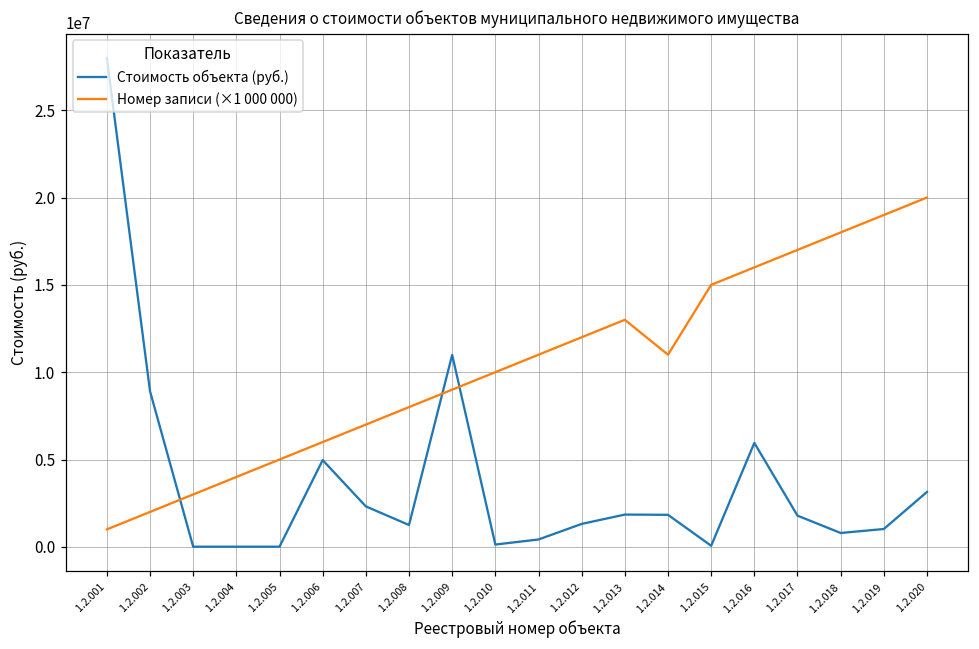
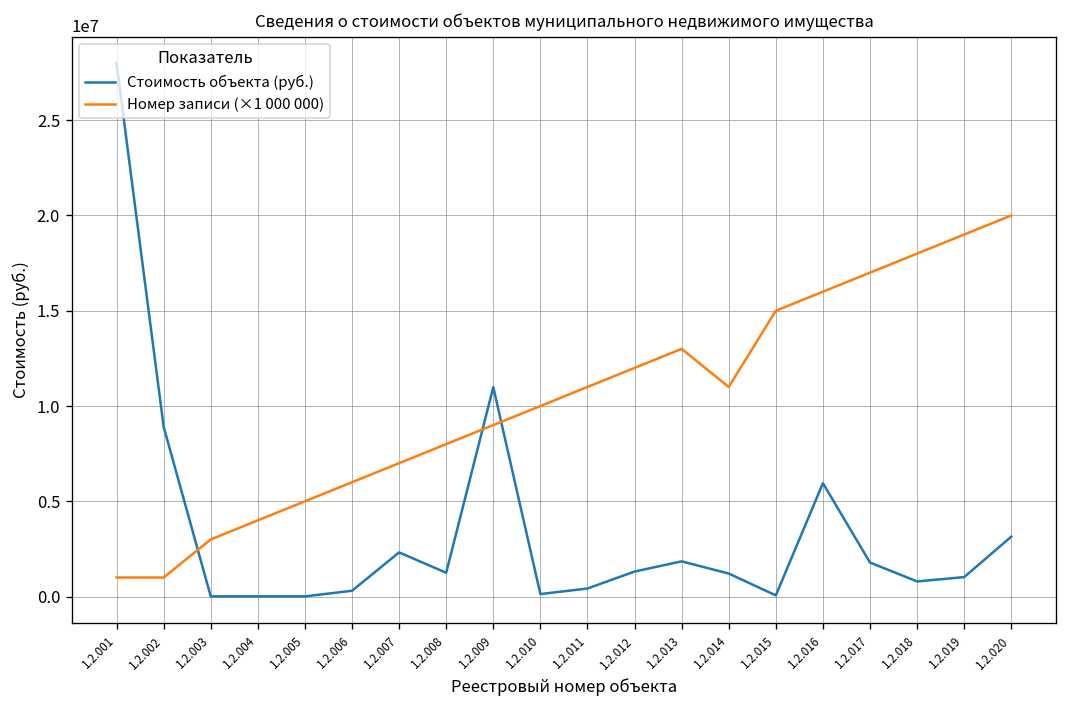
  {
    "Стоимость объекта (руб.)": {
      "1.2.002": 8900000,
      "1.2.003": 0,
      "1.2.004": 0,
      "1.2.005": 0,
-     "1.2.006": 5000000,
+     "1.2.006": 300000,
      "1.2.007": 2300000,
      "1.2.008": 1200000,
      "1.2.009": 11000000,
      "1.2.010": 100000,
      "1.2.011": 400000,
      "1.2.012": 1300000,
      "1.2.013": 1800000,
-     "1.2.014": 1800000,
+     "1.2.014": 1200000,
      "1.2.015": 100000,
      "1.2.016": 6000000,
      "1.2.017": 1800000,
      "1.2.018": 800000,
      "1.2.019": 1000000,
      "1.2.020": 3100000
    },
    "Номер записи (×1 000 000)": {
      "1.2.001": 1000000,
-     "1.2.002": 2000000,
+     "1.2.002": 1000000,
      "1.2.003": 3000000,
      "1.2.004": 4000000,
      "1.2.005": 5000000,
      "1.2.006": 6000000,
      "1.2.007": 7000000,
      "1.2.008": 8000000,
      "1.2.009": 9000000,
      "1.2.010": 10000000,
      "1.2.011": 11000000,
      "1.2.012": 12000000,
      "1.2.013": 13000000,
      "1.2.014": 11000000,
      "1.2.015": 15000000,
      "1.2.016": 16000000,
      "1.2.017": 17000000,
      "1.2.018": 18000000,
      "1.2.019": 19000000,
      "1.2.020": 20000000
    }
  }
